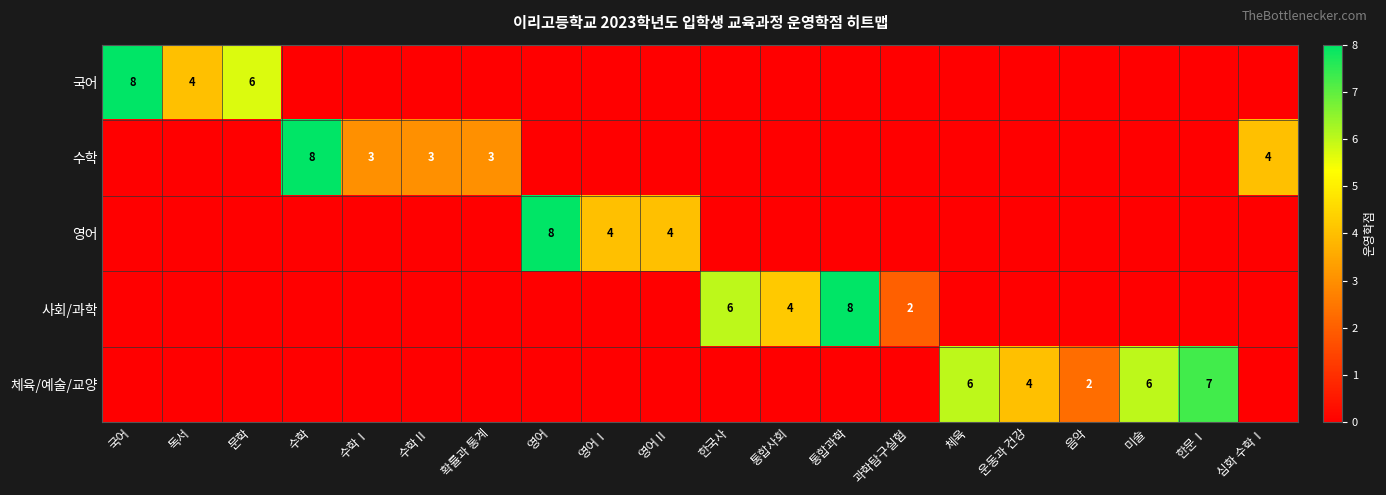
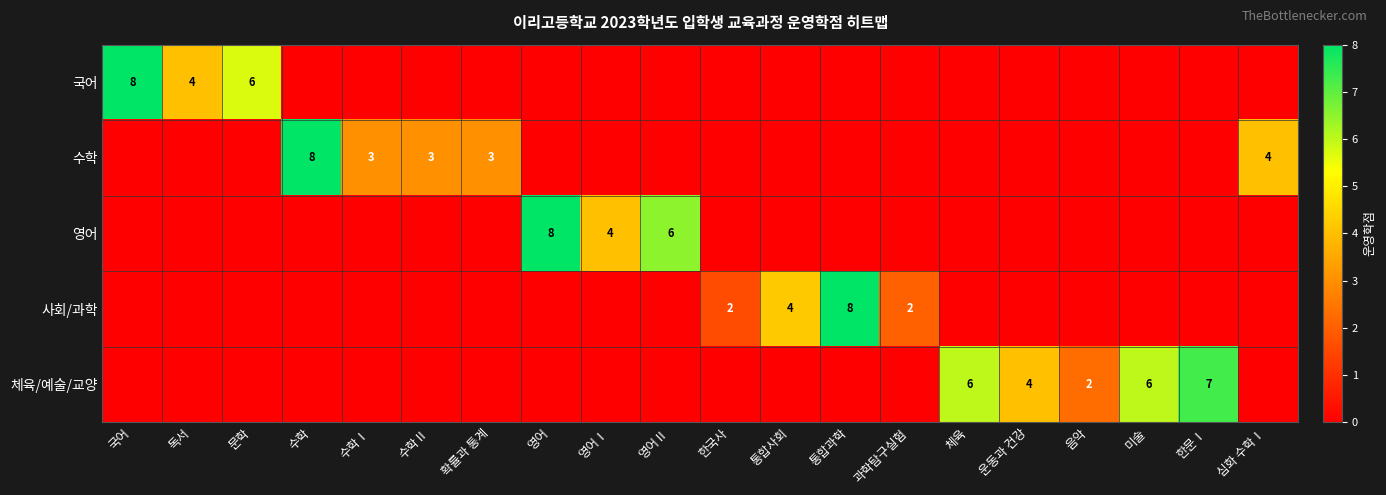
  {
    "국어": {
      "국어": 8,
      "독서": 4,
      "문학": 6
    },
    "수학": {
      "수학": 8,
      "수학Ⅰ": 3,
      "수학Ⅱ": 3,
      "확률과 통계": 3,
      "심화 수학Ⅰ": 4
    },
    "영어": {
      "영어": 8,
      "영어Ⅰ": 4,
-     "영어Ⅱ": 4
+     "영어Ⅱ": 6
    },
    "사회/과학": {
-     "한국사": 6,
+     "한국사": 2,
      "통합사회": 4,
      "통합과학": 8,
      "과학탐구실험": 2
    },
    "체육/예술/교양": {
      "체육": 6,
      "운동과 건강": 4,
      "음악": 2,
      "미술": 6,
      "한문Ⅰ": 7
    }
  }
